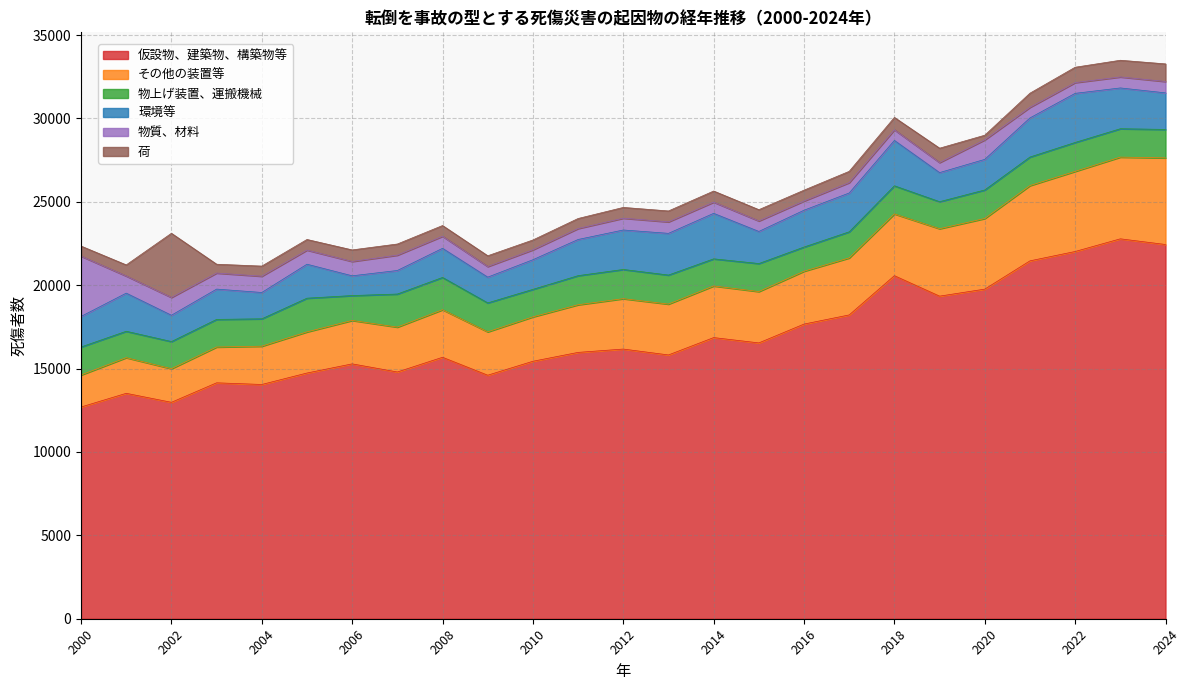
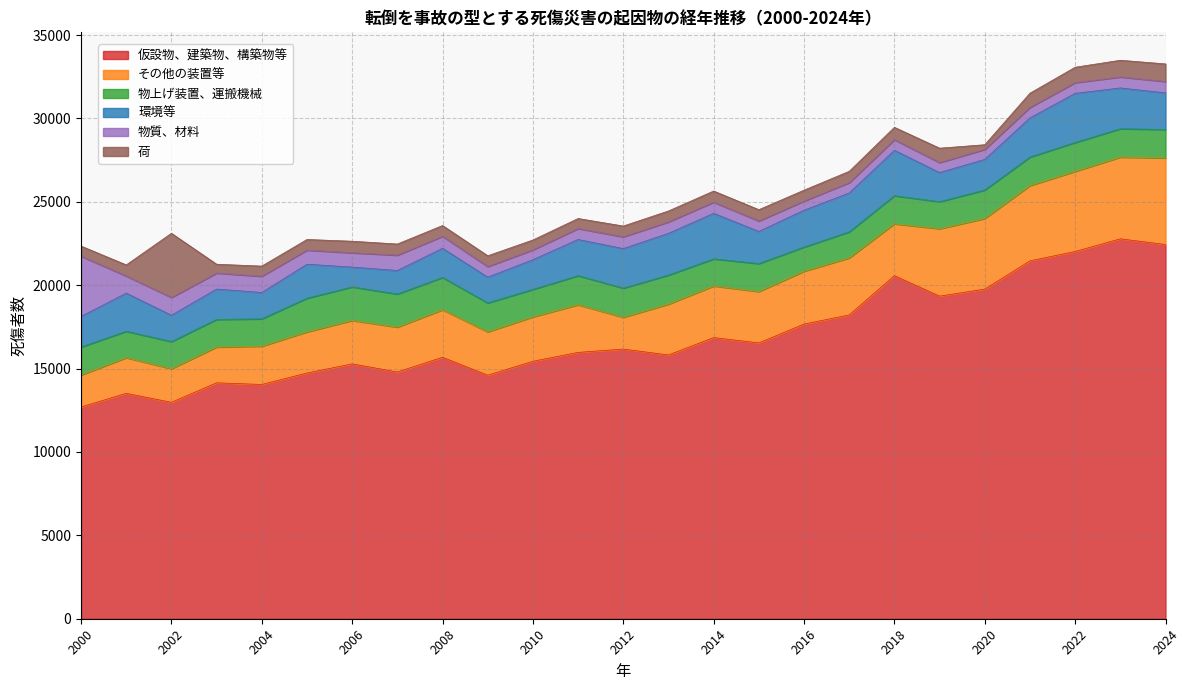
  {
    "仮設物、建築物、構築物等": {
      "2000": 12700,
      "2002": 13000,
      "2004": 14000,
      "2006": 15300,
      "2008": 15700,
      "2010": 15400,
      "2012": 16200,
      "2014": 16900,
      "2016": 17700,
      "2018": 20600,
      "2020": 19800,
      "2022": 22000,
      "2024": 22400
    },
    "その他の装置等": {
      "2000": 1900,
      "2002": 2000,
      "2004": 2300,
      "2006": 2600,
      "2008": 2900,
      "2010": 2700,
-     "2012": 3000,
+     "2012": 1900,
      "2014": 3100,
      "2016": 3200,
-     "2018": 3700,
+     "2018": 3100,
      "2020": 4200,
      "2022": 4800,
      "2024": 5200
    },
    "物上げ装置、運搬機械": {
      "2000": 1700,
      "2002": 1600,
      "2004": 1600,
-     "2006": 1500,
+     "2006": 2000,
      "2008": 1900,
      "2010": 1600,
      "2012": 1800,
      "2014": 1600,
      "2016": 1500,
      "2018": 1700,
      "2020": 1700,
      "2022": 1700,
      "2024": 1700
    },
    "環境等": {
      "2000": 1800,
      "2002": 1600,
      "2004": 1600,
      "2006": 1200,
      "2008": 1700,
      "2010": 1800,
      "2012": 2400,
      "2014": 2700,
      "2016": 2200,
      "2018": 2700,
      "2020": 1800,
      "2022": 2900,
      "2024": 2200
    },
    "物質、材料": {
      "2000": 3600,
      "2002": 1100,
      "2004": 1000,
      "2006": 900,
      "2008": 700,
      "2010": 600,
      "2012": 700,
      "2014": 700,
      "2016": 600,
      "2018": 600,
-     "2020": 1200,
+     "2020": 600,
      "2022": 600,
      "2024": 700
    },
    "荷": {
      "2000": 600,
      "2002": 3800,
      "2004": 600,
      "2006": 700,
      "2008": 600,
      "2010": 600,
      "2012": 600,
      "2014": 700,
      "2016": 700,
      "2018": 700,
      "2020": 300,
      "2022": 900,
      "2024": 1100
    }
  }
